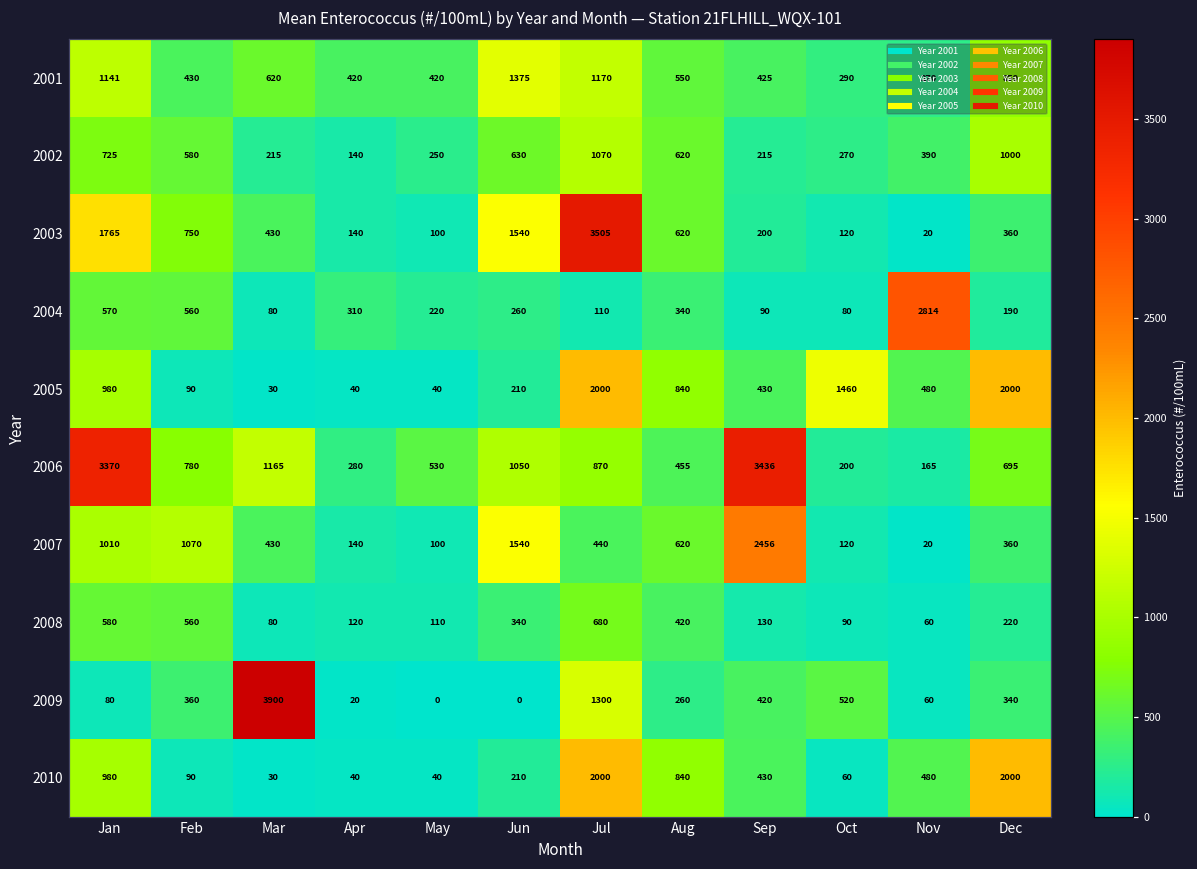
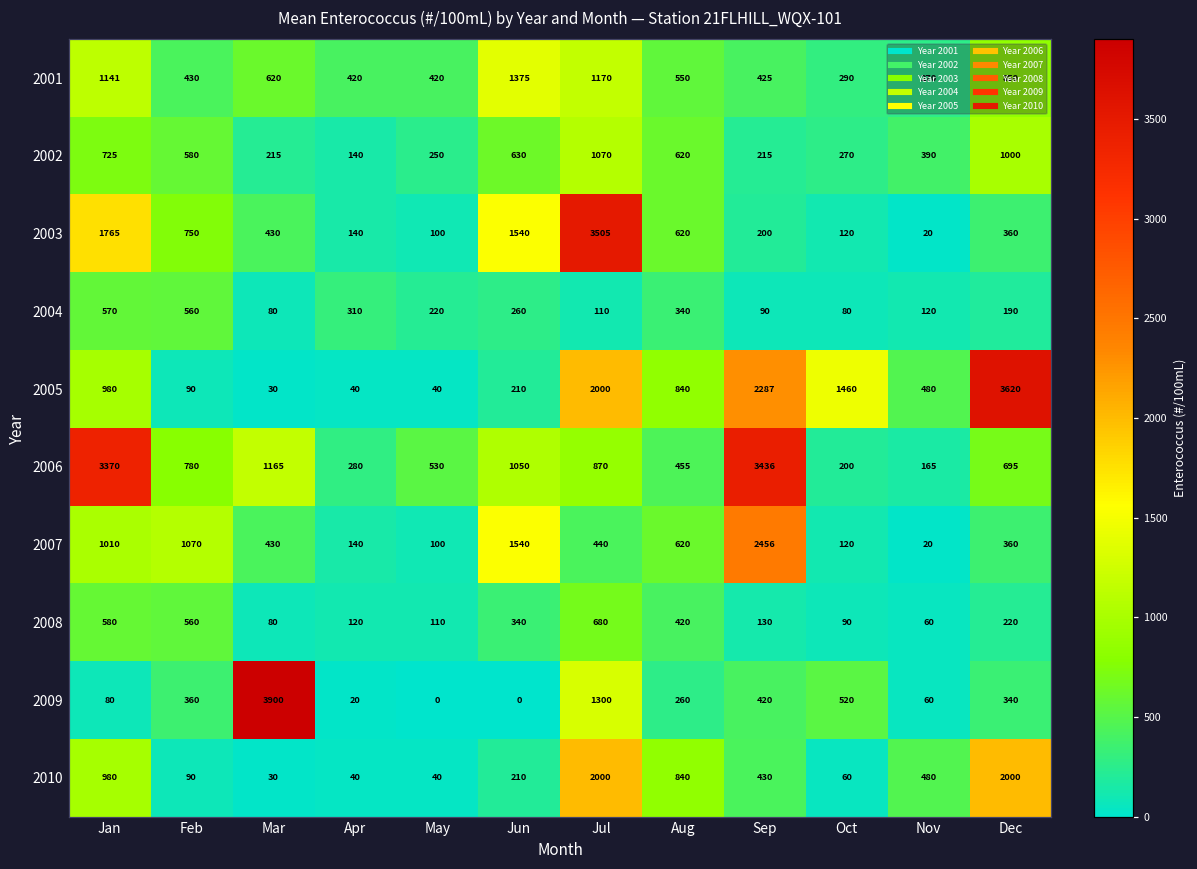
  {
    "2001": {
      "Jan": 1141,
      "Feb": 430,
      "Mar": 620,
      "Apr": 420,
      "May": 420,
      "Jun": 1375,
      "Jul": 1170,
      "Aug": 550,
      "Sep": 425,
      "Oct": 290
    },
    "2002": {
      "Jan": 725,
      "Feb": 580,
      "Mar": 215,
      "Apr": 140,
      "May": 250,
      "Jun": 630,
      "Jul": 1070,
      "Aug": 620,
      "Sep": 215,
      "Oct": 270,
      "Nov": 390,
      "Dec": 1000
    },
    "2003": {
      "Jan": 1765,
      "Feb": 750,
      "Mar": 430,
      "Apr": 140,
      "May": 100,
      "Jun": 1540,
      "Jul": 3505,
      "Aug": 620,
      "Sep": 200,
      "Oct": 120,
      "Nov": 20,
      "Dec": 360
    },
    "2004": {
      "Jan": 570,
      "Feb": 560,
      "Mar": 80,
      "Apr": 310,
      "May": 220,
      "Jun": 260,
      "Jul": 110,
      "Aug": 340,
      "Sep": 90,
      "Oct": 80,
-     "Nov": 2814,
+     "Nov": 120,
      "Dec": 190
    },
    "2005": {
      "Jan": 980,
      "Feb": 90,
      "Mar": 30,
      "Apr": 40,
      "May": 40,
      "Jun": 210,
      "Jul": 2000,
      "Aug": 840,
-     "Sep": 430,
+     "Sep": 2287,
      "Oct": 1460,
      "Nov": 480,
-     "Dec": 2000
+     "Dec": 3620
    },
    "2006": {
      "Jan": 3370,
      "Feb": 780,
      "Mar": 1165,
      "Apr": 280,
      "May": 530,
      "Jun": 1050,
      "Jul": 870,
      "Aug": 455,
      "Sep": 3436,
      "Oct": 200,
      "Nov": 165,
      "Dec": 695
    },
    "2007": {
      "Jan": 1010,
      "Feb": 1070,
      "Mar": 430,
      "Apr": 140,
      "May": 100,
      "Jun": 1540,
      "Jul": 440,
      "Aug": 620,
      "Sep": 2456,
      "Oct": 120,
      "Nov": 20,
      "Dec": 360
    },
    "2008": {
      "Jan": 580,
      "Feb": 560,
      "Mar": 80,
      "Apr": 120,
      "May": 110,
      "Jun": 340,
      "Jul": 680,
      "Aug": 420,
      "Sep": 130,
      "Oct": 90,
      "Nov": 60,
      "Dec": 220
    },
    "2009": {
      "Jan": 80,
      "Feb": 360,
      "Mar": 3900,
      "Apr": 20,
      "May": 0,
      "Jun": 0,
      "Jul": 1300,
      "Aug": 260,
      "Sep": 420,
      "Oct": 520,
      "Nov": 60,
      "Dec": 340
    },
    "2010": {
      "Jan": 980,
      "Feb": 90,
      "Mar": 30,
      "Apr": 40,
      "May": 40,
      "Jun": 210,
      "Jul": 2000,
      "Aug": 840,
      "Sep": 430,
      "Oct": 60,
      "Nov": 480,
      "Dec": 2000
    }
  }
